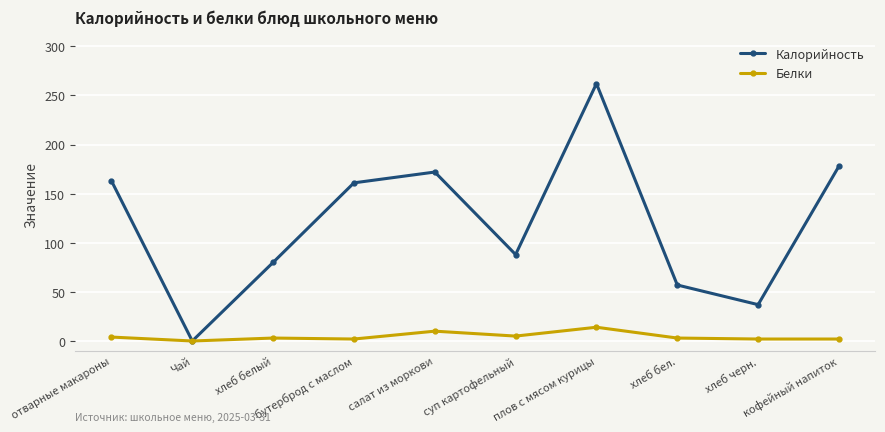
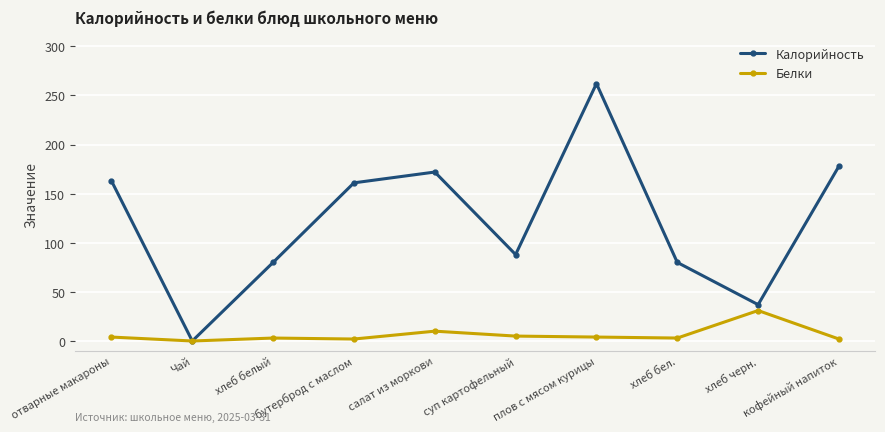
  {
    "Калорийность": {
      "отварные макароны": 160,
      "хлеб белый": 80,
      "бутерброд с маслом": 160,
      "салат из моркови": 170,
      "суп картофельный": 90,
      "плов с мясом курицы": 260,
-     "хлеб бел.": 60,
+     "хлеб бел.": 80,
      "хлеб черн.": 40,
      "кофейный напиток": 180
    },
    "Белки": {
      "отварные макароны": 0,
      "хлеб белый": 0,
      "бутерброд с маслом": 0,
      "салат из моркови": 10,
      "суп картофельный": 10,
-     "плов с мясом курицы": 10,
+     "плов с мясом курицы": 0,
      "хлеб бел.": 0,
-     "хлеб черн.": 0,
+     "хлеб черн.": 30,
      "кофейный напиток": 0
    }
  }
